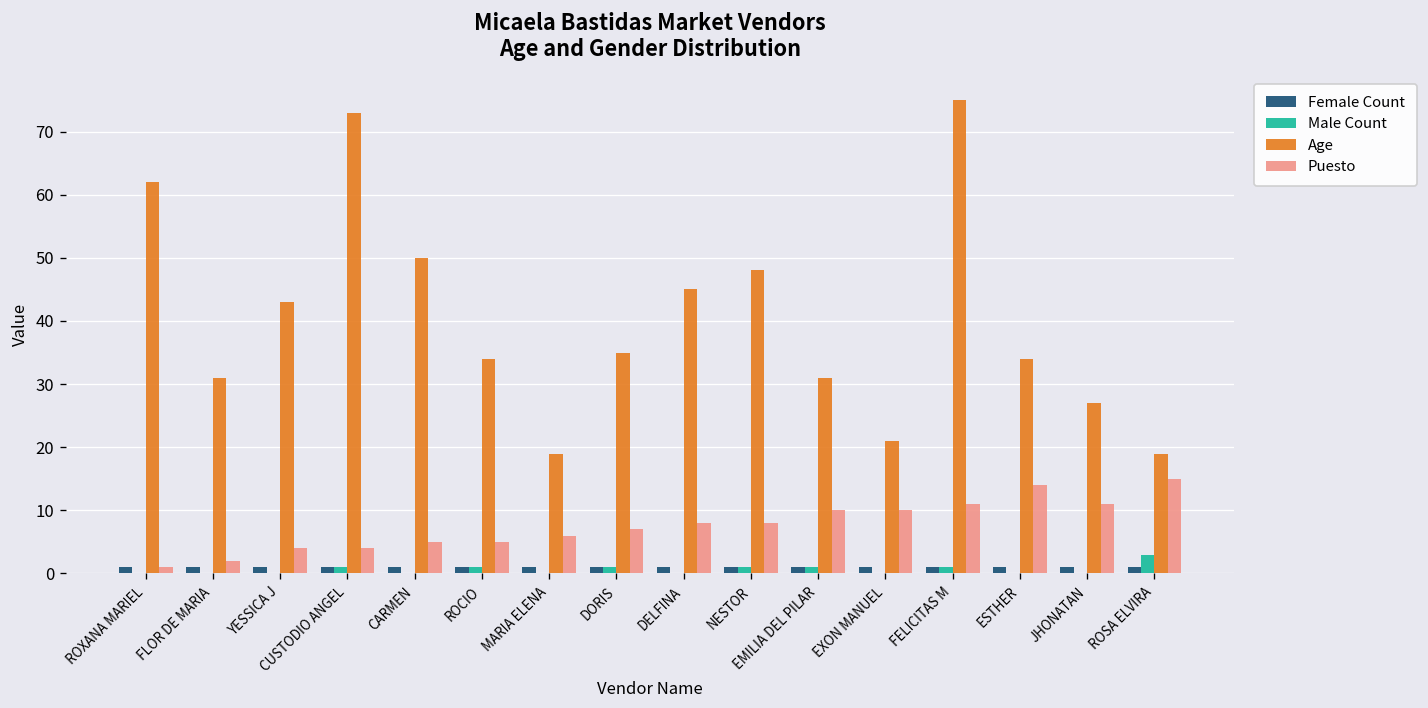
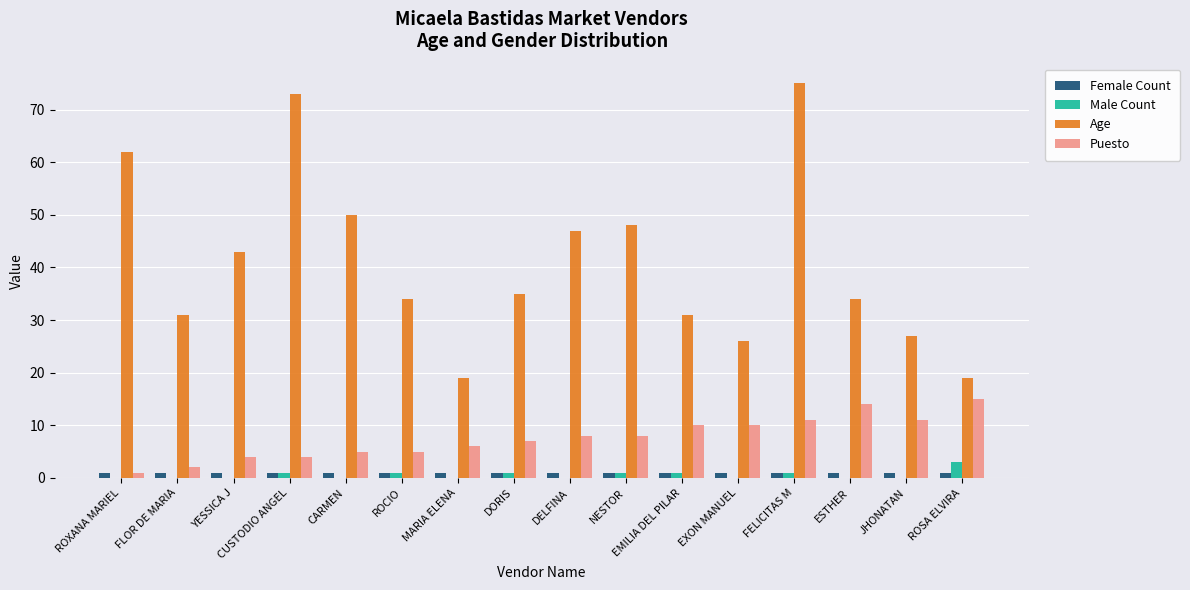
  {
    "Female Count": {
      "ROXANA MARIEL": 1,
      "FLOR DE MARIA": 1,
      "YESSICA J": 1,
      "CUSTODIO ANGEL": 1,
      "CARMEN": 1,
      "ROCIO": 1,
      "MARIA ELENA": 1,
      "DORIS": 1,
      "DELFINA": 1,
      "NESTOR": 1,
      "EMILIA DEL PILAR": 1,
      "EXON MANUEL": 1,
      "FELICITAS M": 1,
      "ESTHER": 1,
      "JHONATAN": 1,
      "ROSA ELVIRA": 1
    },
    "Male Count": {
      "ROXANA MARIEL": 0,
      "FLOR DE MARIA": 0,
      "YESSICA J": 0,
      "CUSTODIO ANGEL": 1,
      "CARMEN": 0,
      "ROCIO": 1,
      "MARIA ELENA": 0,
      "DORIS": 1,
      "DELFINA": 0,
      "NESTOR": 1,
      "EMILIA DEL PILAR": 1,
      "EXON MANUEL": 0,
      "FELICITAS M": 1,
      "ESTHER": 0,
      "JHONATAN": 0,
      "ROSA ELVIRA": 3
    },
    "Age": {
      "ROXANA MARIEL": 62,
      "FLOR DE MARIA": 31,
      "YESSICA J": 43,
      "CUSTODIO ANGEL": 73,
      "CARMEN": 50,
      "ROCIO": 34,
      "MARIA ELENA": 19,
      "DORIS": 35,
-     "DELFINA": 45,
+     "DELFINA": 47,
      "NESTOR": 48,
      "EMILIA DEL PILAR": 31,
-     "EXON MANUEL": 21,
+     "EXON MANUEL": 26,
      "FELICITAS M": 75,
      "ESTHER": 34,
      "JHONATAN": 27,
      "ROSA ELVIRA": 19
    },
    "Puesto": {
      "ROXANA MARIEL": 1,
      "FLOR DE MARIA": 2,
      "YESSICA J": 4,
      "CUSTODIO ANGEL": 4,
      "CARMEN": 5,
      "ROCIO": 5,
      "MARIA ELENA": 6,
      "DORIS": 7,
      "DELFINA": 8,
      "NESTOR": 8,
      "EMILIA DEL PILAR": 10,
      "EXON MANUEL": 10,
      "FELICITAS M": 11,
      "ESTHER": 14,
      "JHONATAN": 11,
      "ROSA ELVIRA": 15
    }
  }
